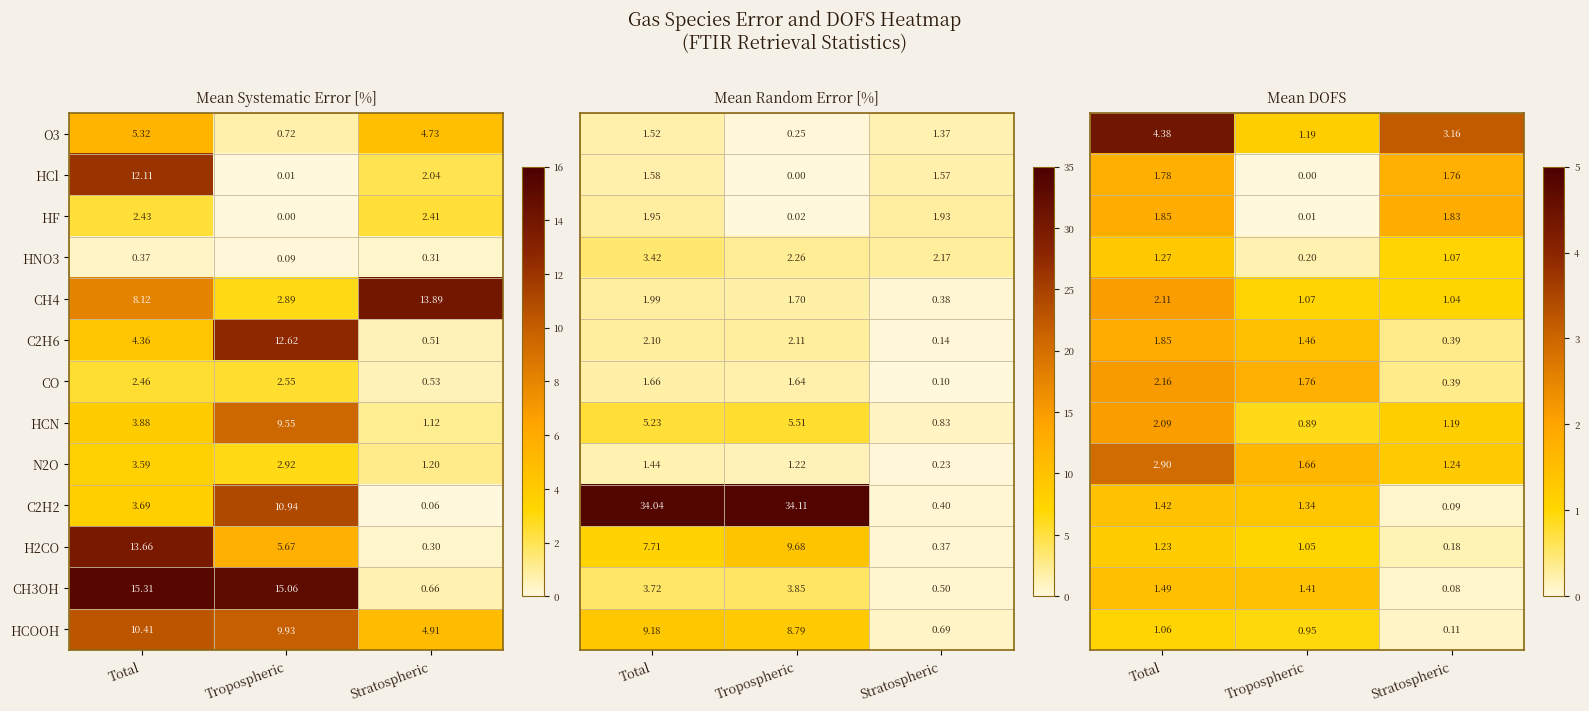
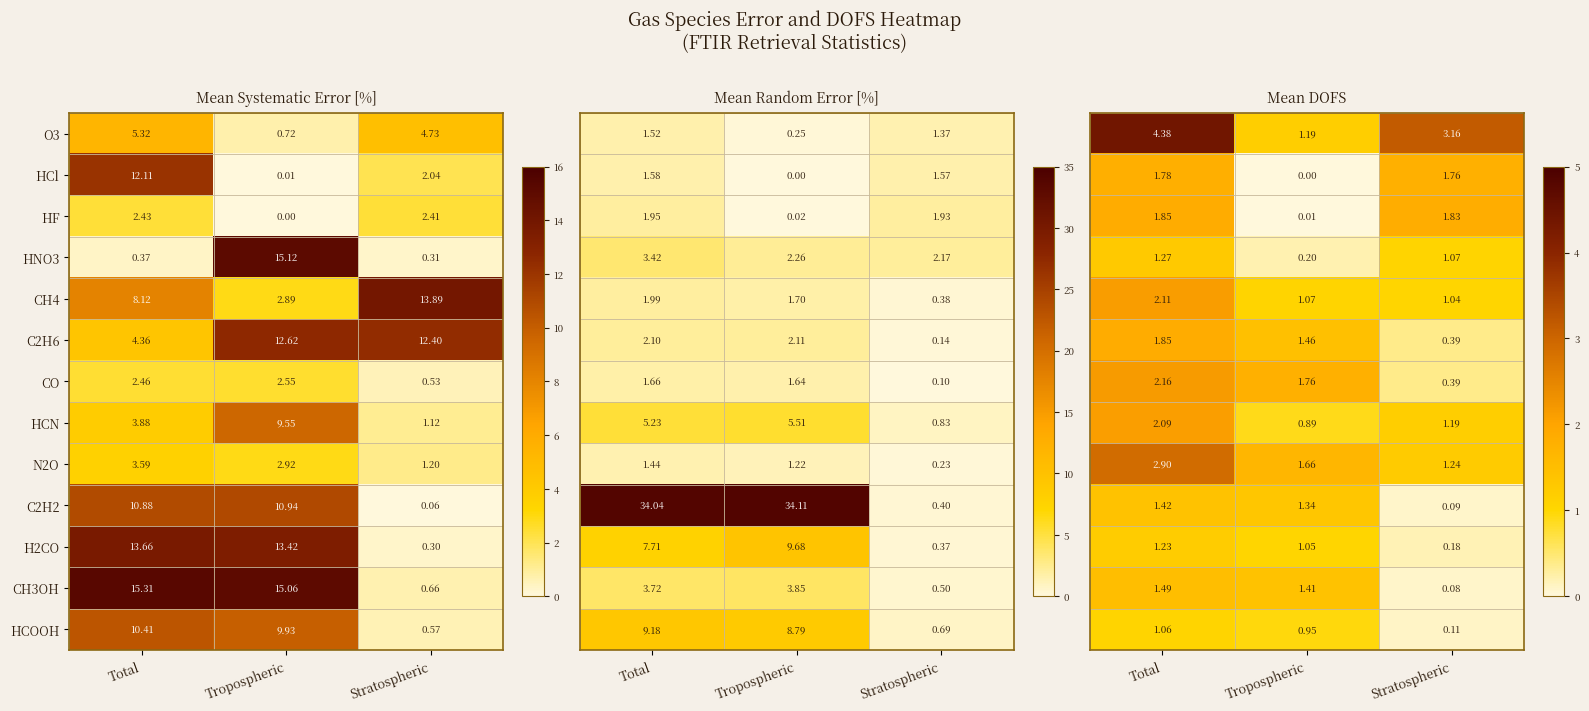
  {
    "Mean Systematic Error [%]": {
      "O3": {
        "Total": 5.32,
        "Tropospheric": 0.72,
        "Stratospheric": 4.73
      },
      "HCl": {
        "Total": 12.11,
        "Tropospheric": 0.01,
        "Stratospheric": 2.04
      },
      "HF": {
        "Total": 2.43,
        "Tropospheric": 0.00,
        "Stratospheric": 2.41
      },
      "HNO3": {
        "Total": 0.37,
-       "Tropospheric": 0.09,
+       "Tropospheric": 15.12,
        "Stratospheric": 0.31
      },
      "CH4": {
        "Total": 8.12,
        "Tropospheric": 2.89,
        "Stratospheric": 13.89
      },
      "C2H6": {
        "Total": 4.36,
        "Tropospheric": 12.62,
-       "Stratospheric": 0.51
+       "Stratospheric": 12.40
      },
      "CO": {
        "Total": 2.46,
        "Tropospheric": 2.55,
        "Stratospheric": 0.53
      },
      "HCN": {
        "Total": 3.88,
        "Tropospheric": 9.55,
        "Stratospheric": 1.12
      },
      "N2O": {
        "Total": 3.59,
        "Tropospheric": 2.92,
        "Stratospheric": 1.20
      },
      "C2H2": {
-       "Total": 3.69,
+       "Total": 10.88,
        "Tropospheric": 10.94,
        "Stratospheric": 0.06
      },
      "H2CO": {
        "Total": 13.66,
-       "Tropospheric": 5.67,
+       "Tropospheric": 13.42,
        "Stratospheric": 0.30
      },
      "CH3OH": {
        "Total": 15.31,
        "Tropospheric": 15.06,
        "Stratospheric": 0.66
      },
      "HCOOH": {
        "Total": 10.41,
        "Tropospheric": 9.93,
-       "Stratospheric": 4.91
+       "Stratospheric": 0.57
      }
    }
  }
